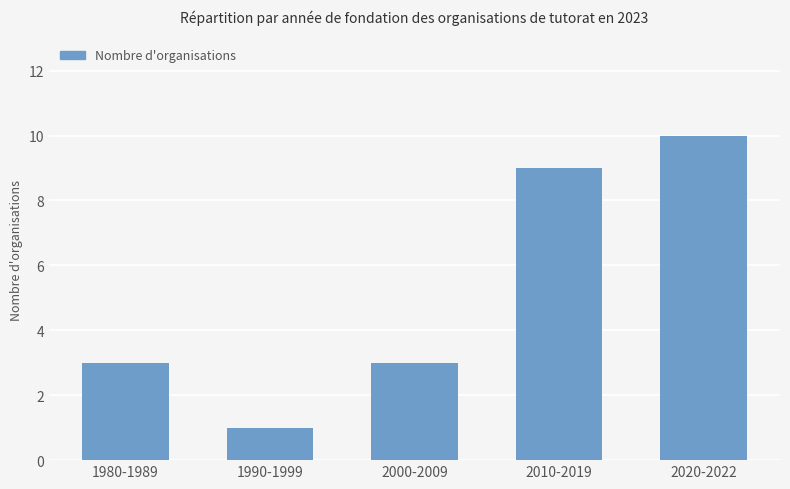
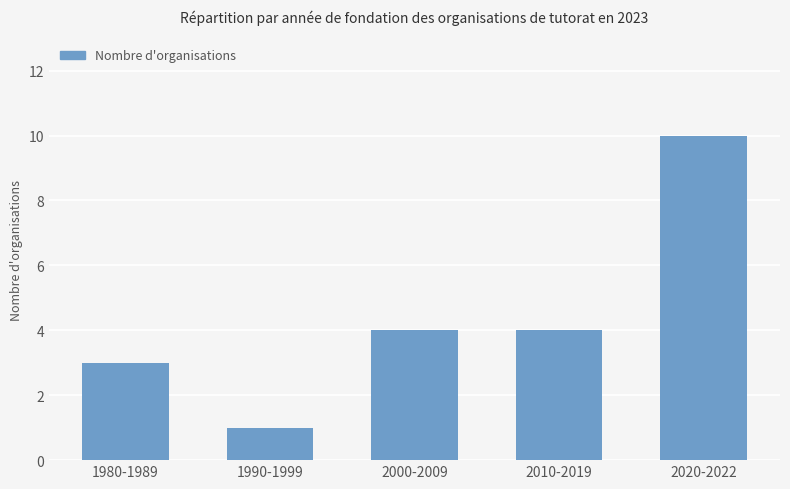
  {
    "1980-1989": 3,
    "1990-1999": 1,
-   "2000-2009": 3,
-   "2010-2019": 9,
+   "2000-2009": 4,
+   "2010-2019": 4,
    "2020-2022": 10
  }
